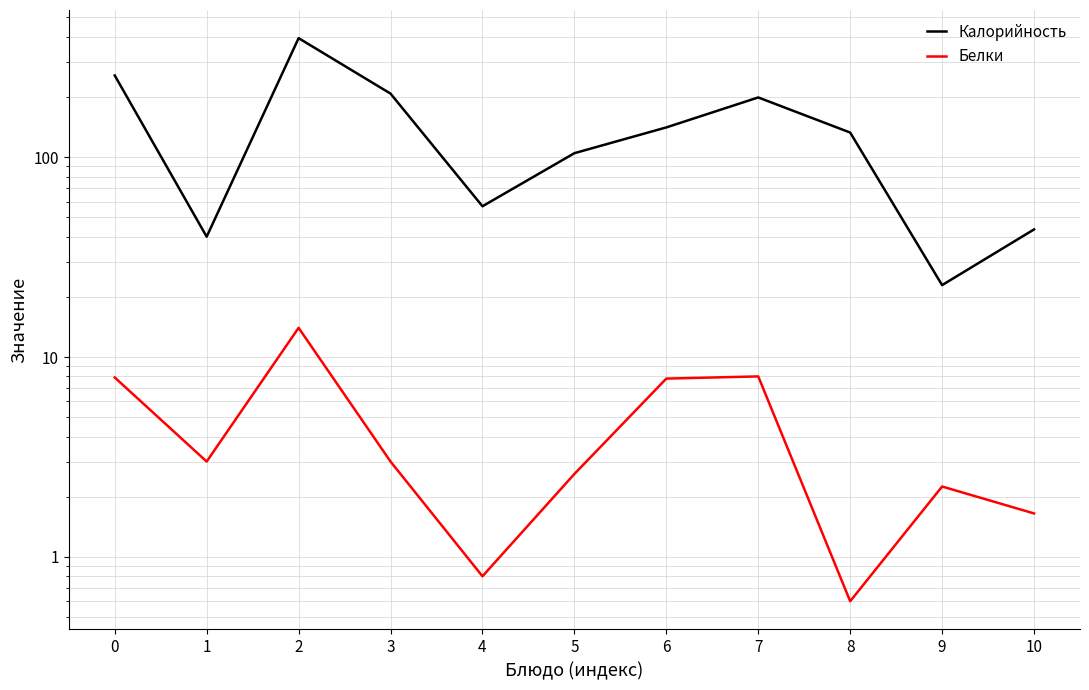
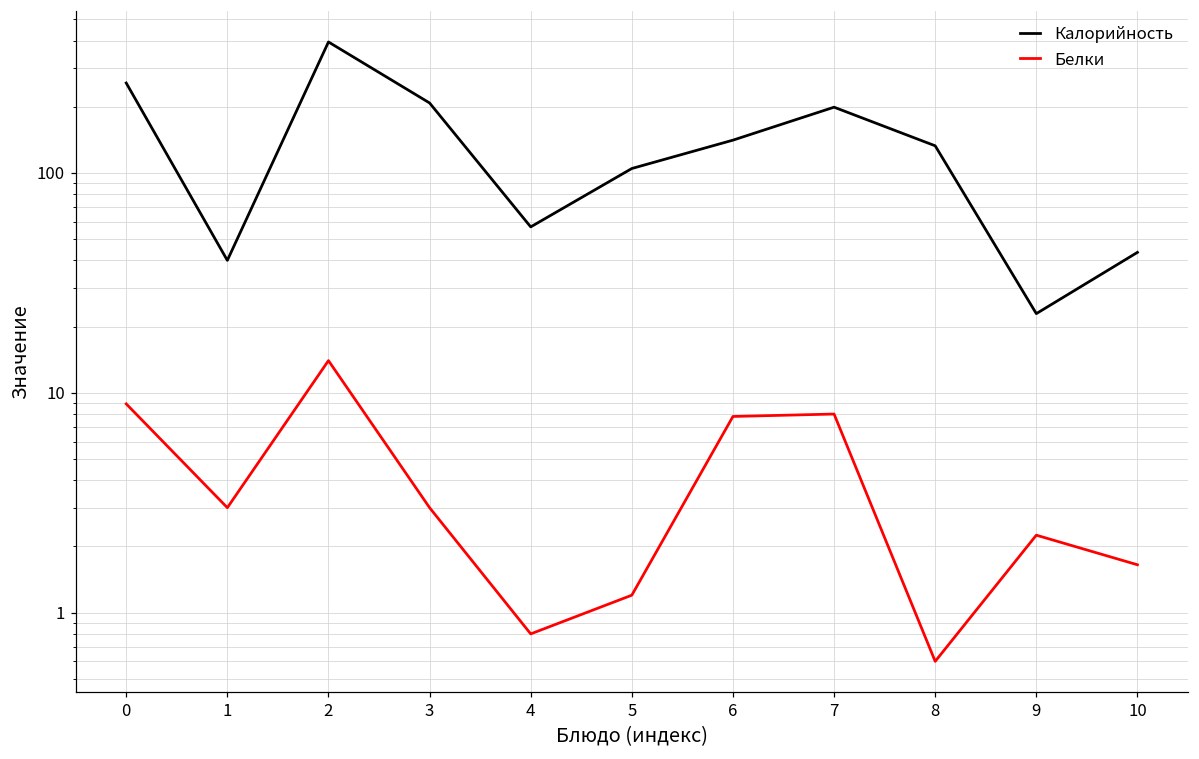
  {
    "Калорийность": {
      "0": 260,
      "1": 40,
      "2": 390,
      "3": 210,
      "4": 57,
      "5": 100,
      "6": 140,
      "7": 200,
      "8": 130,
      "9": 23,
      "10": 44
    },
    "Белки": {
-     "0": 7.9,
+     "0": 9,
      "1": 3.0,
      "2": 14,
      "3": 3.0,
      "4": 0.8,
-     "5": 2.6,
+     "5": 1.2,
      "6": 7.8,
      "7": 8.0,
      "8": 0.6,
      "9": 2.3,
      "10": 1.7
    }
  }
